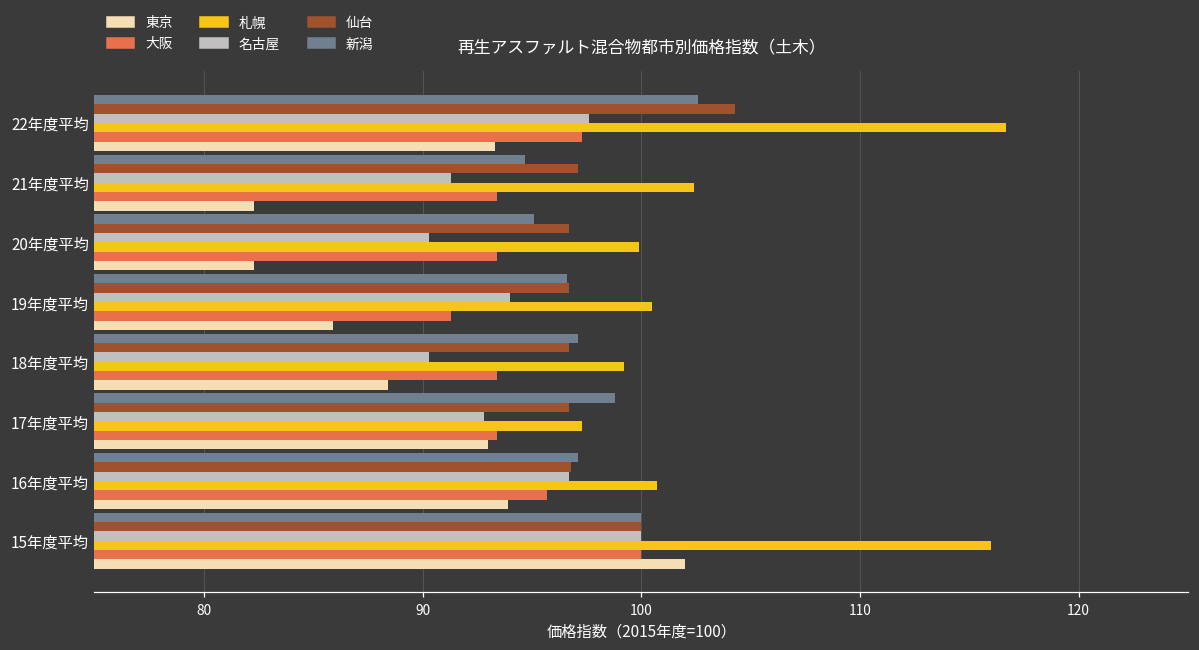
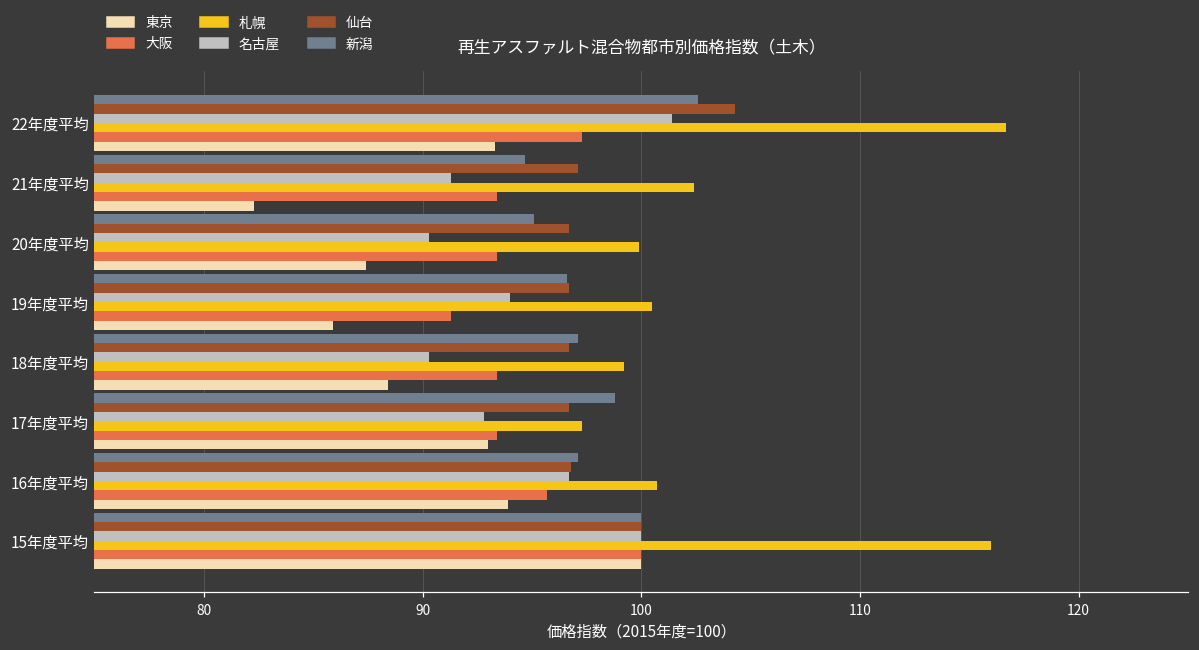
  {
    "東京": {
      "22年度平均": 93.3,
      "21年度平均": 82.3,
-     "20年度平均": 82.3,
+     "20年度平均": 87.4,
      "19年度平均": 85.9,
      "18年度平均": 88.4,
      "17年度平均": 93.0,
      "16年度平均": 93.9,
-     "15年度平均": 102
+     "15年度平均": 100
    },
    "大阪": {
      "22年度平均": 97.3,
      "21年度平均": 93.4,
      "20年度平均": 93.4,
      "19年度平均": 91.3,
      "18年度平均": 93.4,
      "17年度平均": 93.4,
      "16年度平均": 95.7,
      "15年度平均": 100.0
    },
    "札幌": {
      "22年度平均": 116.7,
      "21年度平均": 102.4,
      "20年度平均": 99.9,
      "19年度平均": 100.5,
      "18年度平均": 99.2,
      "17年度平均": 97.3,
      "16年度平均": 100.7,
      "15年度平均": 116.0
    },
    "名古屋": {
-     "22年度平均": 97.6,
+     "22年度平均": 101.4,
      "21年度平均": 91.3,
      "20年度平均": 90.3,
      "19年度平均": 94.0,
      "18年度平均": 90.3,
      "17年度平均": 92.8,
      "16年度平均": 96.7,
      "15年度平均": 100.0
    },
    "仙台": {
      "22年度平均": 104.3,
      "21年度平均": 97.1,
      "20年度平均": 96.7,
      "19年度平均": 96.7,
      "18年度平均": 96.7,
      "17年度平均": 96.7,
      "16年度平均": 96.8,
      "15年度平均": 100.0
    },
    "新潟": {
      "22年度平均": 102.6,
      "21年度平均": 94.7,
      "20年度平均": 95.1,
      "19年度平均": 96.6,
      "18年度平均": 97.1,
      "17年度平均": 98.8,
      "16年度平均": 97.1,
      "15年度平均": 100.0
    }
  }
